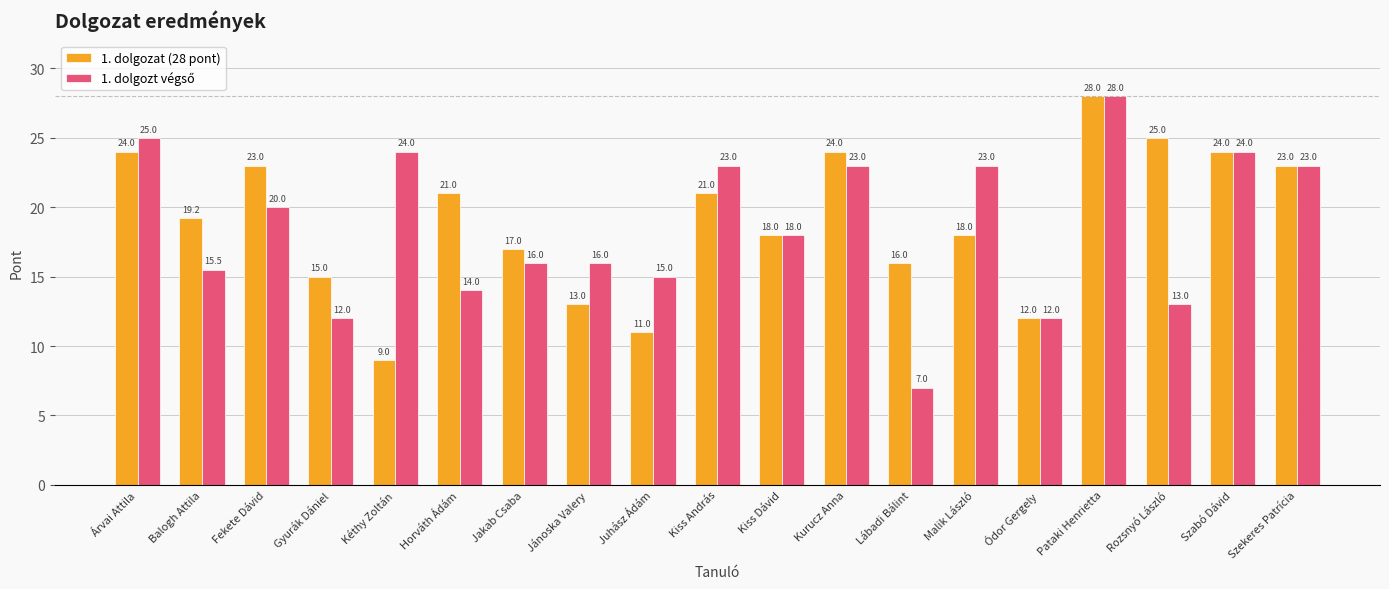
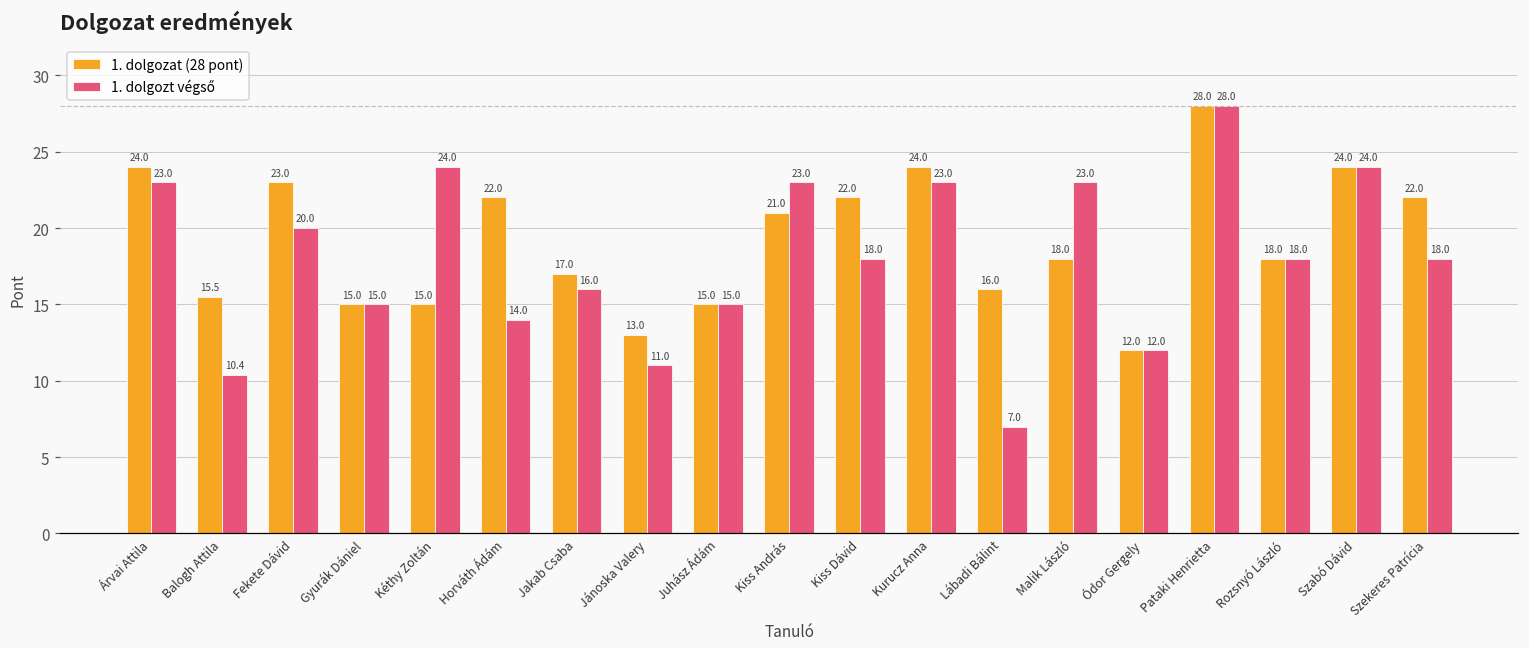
  {
    "1. dolgozat (28 pont)": {
      "Árvai Attila": 24.0,
-     "Balogh Attila": 19.2,
+     "Balogh Attila": 15.5,
      "Fekete Dávid": 23.0,
      "Gyurák Dániel": 15.0,
-     "Kéthy Zoltán": 9.0,
-     "Horváth Ádám": 21.0,
+     "Kéthy Zoltán": 15.0,
+     "Horváth Ádám": 22.0,
      "Jakab Csaba": 17.0,
      "Jánoska Valery": 13.0,
-     "Juhász Ádám": 11.0,
+     "Juhász Ádám": 15.0,
      "Kiss András": 21.0,
-     "Kiss Dávid": 18.0,
+     "Kiss Dávid": 22.0,
      "Kurucz Anna": 24.0,
      "Lábadi Bálint": 16.0,
      "Malik László": 18.0,
      "Ódor Gergely": 12.0,
      "Pataki Henrietta": 28.0,
-     "Rozsnyó László": 25.0,
+     "Rozsnyó László": 18.0,
      "Szabó Dávid": 24.0,
-     "Szekeres Patrícia": 23.0
+     "Szekeres Patrícia": 22.0
    },
    "1. dolgozt végső": {
-     "Árvai Attila": 25.0,
-     "Balogh Attila": 15.5,
+     "Árvai Attila": 23.0,
+     "Balogh Attila": 10.4,
      "Fekete Dávid": 20.0,
-     "Gyurák Dániel": 12.0,
+     "Gyurák Dániel": 15.0,
      "Kéthy Zoltán": 24.0,
      "Horváth Ádám": 14.0,
      "Jakab Csaba": 16.0,
-     "Jánoska Valery": 16.0,
+     "Jánoska Valery": 11.0,
      "Juhász Ádám": 15.0,
      "Kiss András": 23.0,
      "Kiss Dávid": 18.0,
      "Kurucz Anna": 23.0,
      "Lábadi Bálint": 7.0,
      "Malik László": 23.0,
      "Ódor Gergely": 12.0,
      "Pataki Henrietta": 28.0,
-     "Rozsnyó László": 13.0,
+     "Rozsnyó László": 18.0,
      "Szabó Dávid": 24.0,
-     "Szekeres Patrícia": 23.0
+     "Szekeres Patrícia": 18.0
    }
  }
